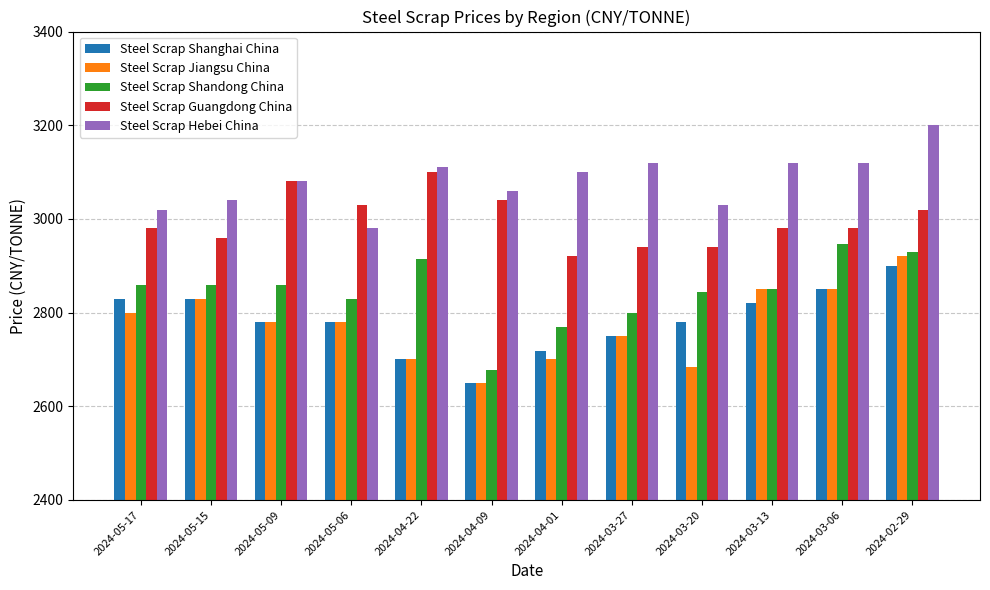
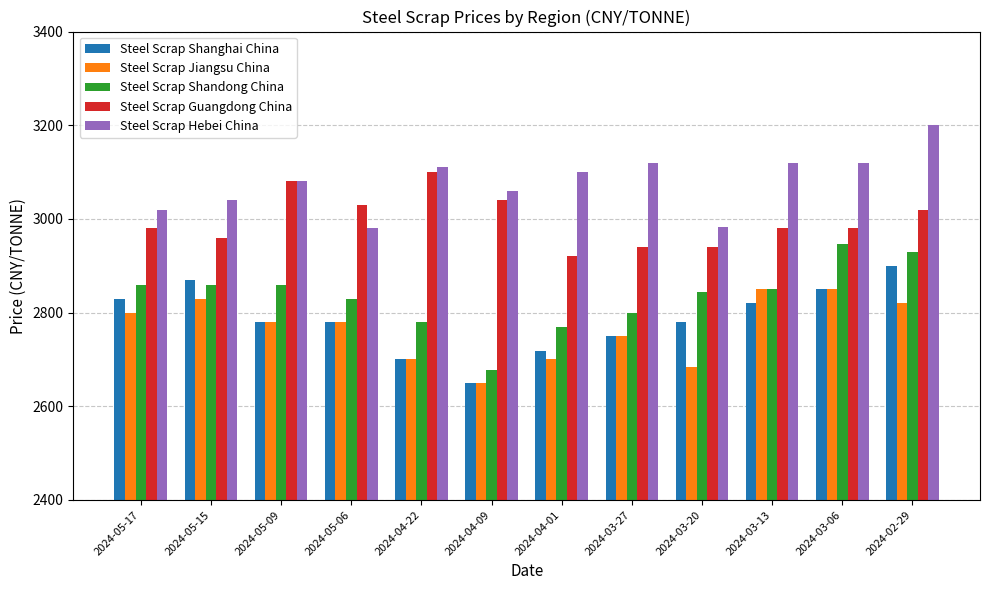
  {
    "Steel Scrap Shanghai China": {
      "2024-05-17": 2830,
-     "2024-05-15": 2830,
+     "2024-05-15": 2870,
      "2024-05-09": 2780,
      "2024-05-06": 2780,
      "2024-04-22": 2700,
      "2024-04-09": 2650,
      "2024-04-01": 2720,
      "2024-03-27": 2750,
      "2024-03-20": 2780,
      "2024-03-13": 2820,
      "2024-03-06": 2850,
      "2024-02-29": 2900
    },
    "Steel Scrap Jiangsu China": {
      "2024-05-17": 2800,
      "2024-05-15": 2830,
      "2024-05-09": 2780,
      "2024-05-06": 2780,
      "2024-04-22": 2700,
      "2024-04-09": 2650,
      "2024-04-01": 2700,
      "2024-03-27": 2750,
      "2024-03-20": 2680,
      "2024-03-13": 2850,
      "2024-03-06": 2850,
-     "2024-02-29": 2920
+     "2024-02-29": 2820
    },
    "Steel Scrap Shandong China": {
      "2024-05-17": 2860,
      "2024-05-15": 2860,
      "2024-05-09": 2860,
      "2024-05-06": 2830,
-     "2024-04-22": 2910,
+     "2024-04-22": 2780,
      "2024-04-09": 2680,
      "2024-04-01": 2770,
      "2024-03-27": 2800,
      "2024-03-20": 2840,
      "2024-03-13": 2850,
      "2024-03-06": 2950,
      "2024-02-29": 2930
    },
    "Steel Scrap Guangdong China": {
      "2024-05-17": 2980,
      "2024-05-15": 2960,
      "2024-05-09": 3080,
      "2024-05-06": 3030,
      "2024-04-22": 3100,
      "2024-04-09": 3040,
      "2024-04-01": 2920,
      "2024-03-27": 2940,
      "2024-03-20": 2940,
      "2024-03-13": 2980,
      "2024-03-06": 2980,
      "2024-02-29": 3020
    },
    "Steel Scrap Hebei China": {
      "2024-05-17": 3020,
      "2024-05-15": 3040,
      "2024-05-09": 3080,
      "2024-05-06": 2980,
      "2024-04-22": 3110,
      "2024-04-09": 3060,
      "2024-04-01": 3100,
      "2024-03-27": 3120,
-     "2024-03-20": 3030,
+     "2024-03-20": 2980,
      "2024-03-13": 3120,
      "2024-03-06": 3120,
      "2024-02-29": 3200
    }
  }
